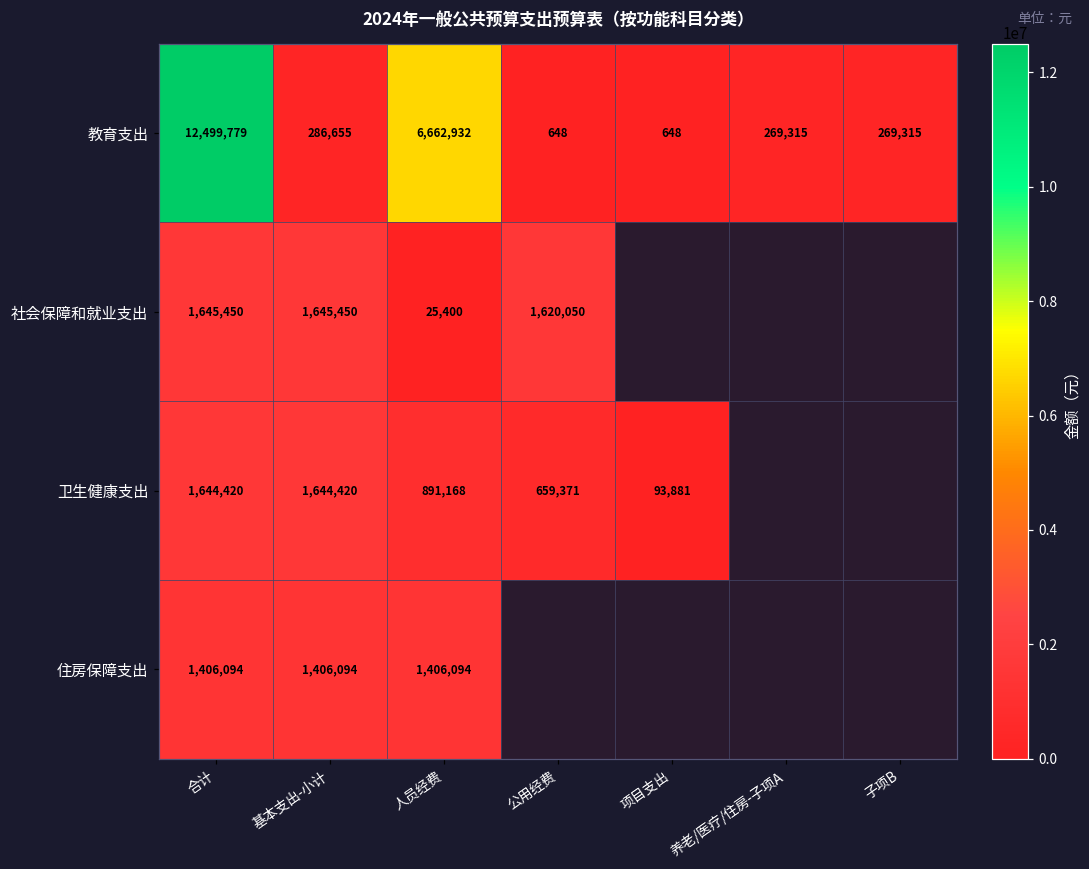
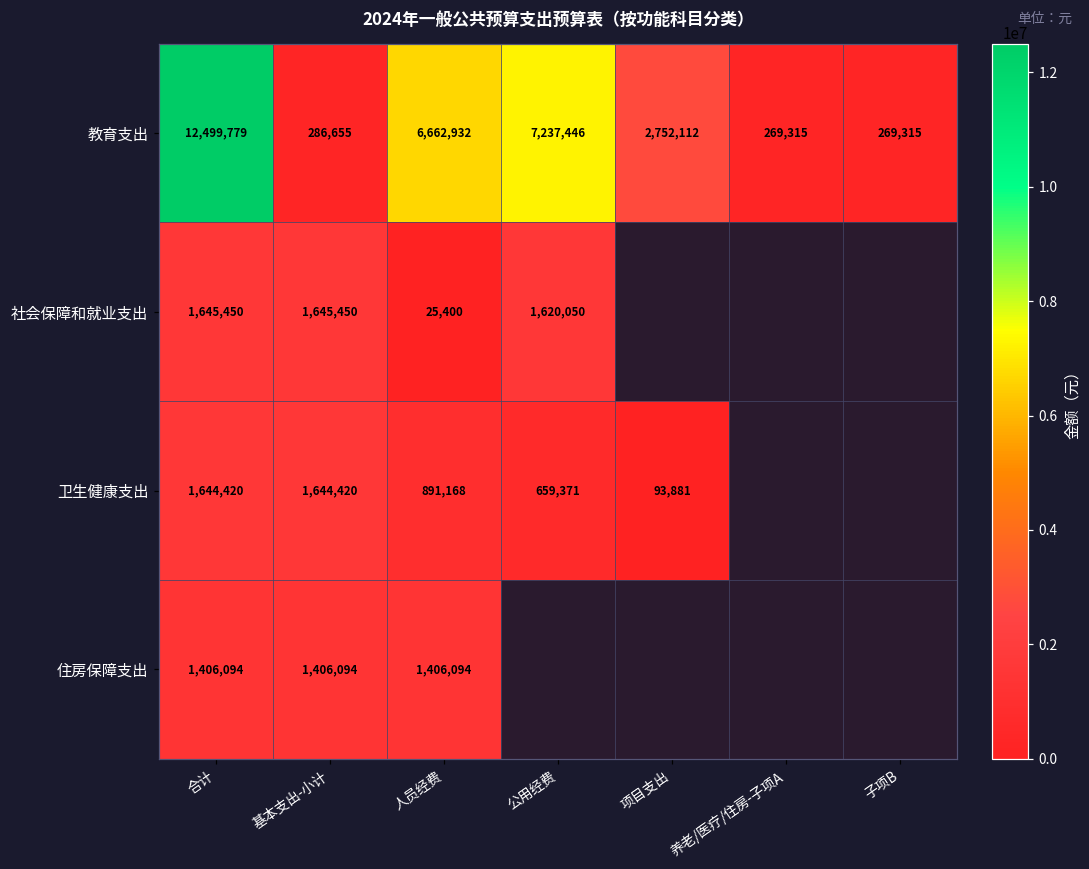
  {
    "教育支出": {
      "合计": "12,499,779",
      "基本支出-小计": "286,655",
      "人员经费": "6,662,932",
-     "公用经费": "648",
-     "项目支出": "648",
+     "公用经费": "7,237,446",
+     "项目支出": "2,752,112",
      "养老/医疗/住房-子项A": "269,315",
      "子项B": "269,315"
    },
    "社会保障和就业支出": {
      "合计": "1,645,450",
      "基本支出-小计": "1,645,450",
      "人员经费": "25,400",
      "公用经费": "1,620,050"
    },
    "卫生健康支出": {
      "合计": "1,644,420",
      "基本支出-小计": "1,644,420",
      "人员经费": "891,168",
      "公用经费": "659,371",
      "项目支出": "93,881"
    },
    "住房保障支出": {
      "合计": "1,406,094",
      "基本支出-小计": "1,406,094",
      "人员经费": "1,406,094"
    }
  }
